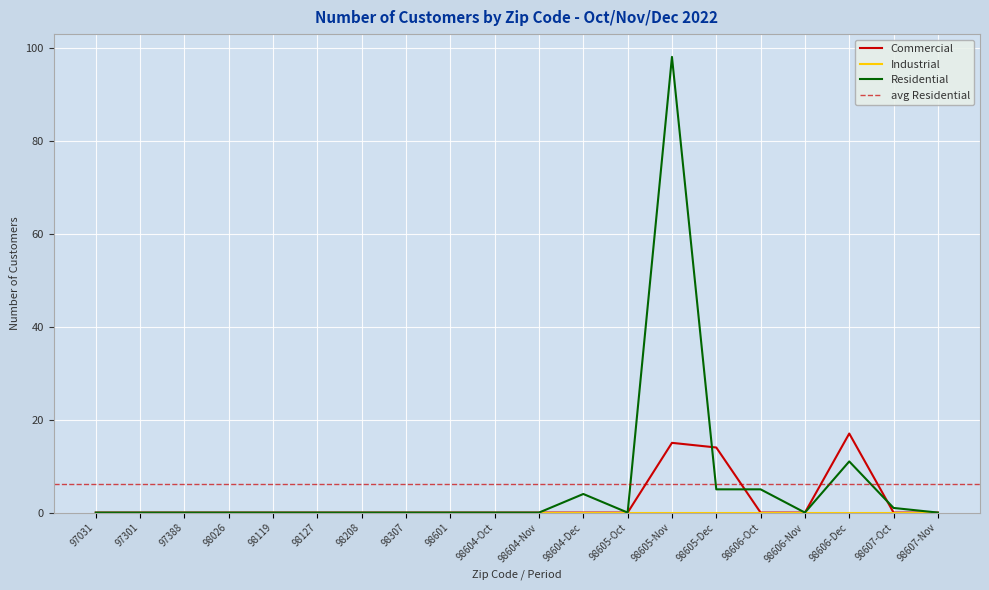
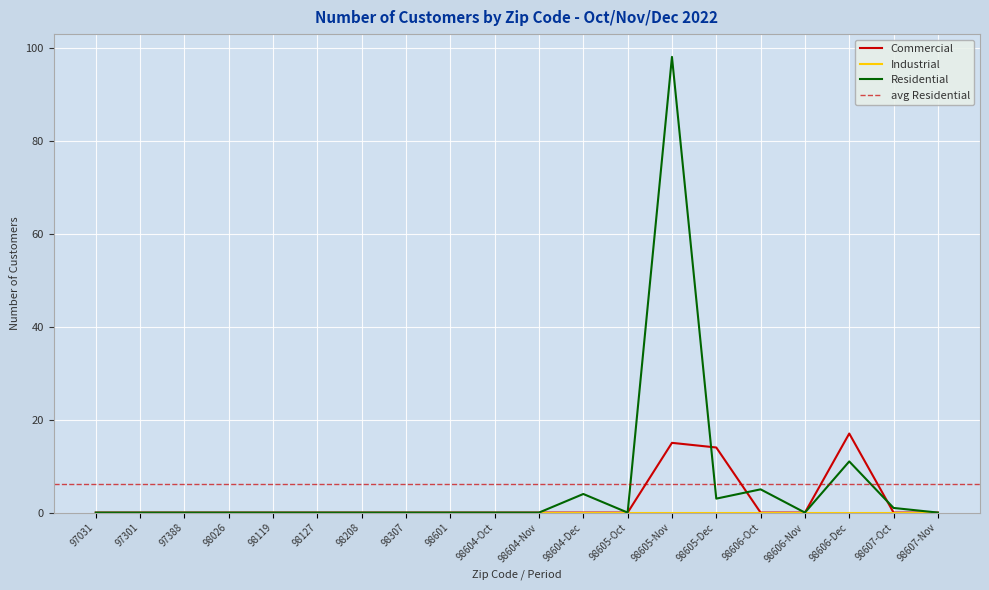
  {
    "Commercial": {
      "98605-Nov": 15,
      "98605-Dec": 14,
      "98606-Dec": 17
    },
    "Industrial": {
      "98605-Nov": 0,
      "98605-Dec": 0,
      "98606-Dec": 0
    },
    "Residential": {
      "98604-Dec": 4,
      "98605-Nov": 98,
-     "98605-Dec": 5,
+     "98605-Dec": 3,
      "98606-Oct": 5,
      "98606-Dec": 11,
      "98607-Oct": 1
    }
  }
